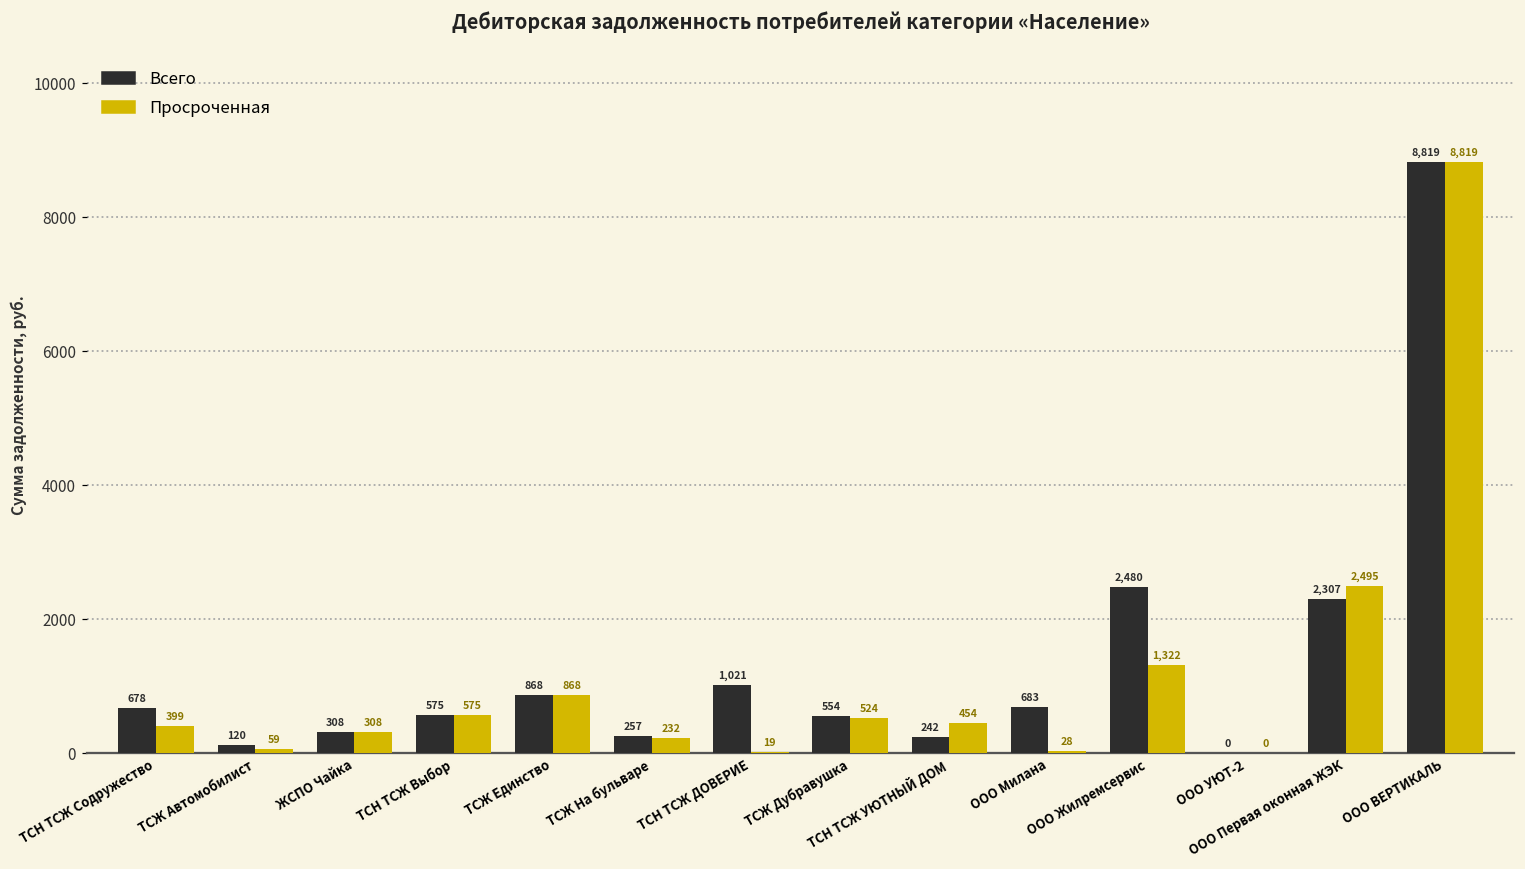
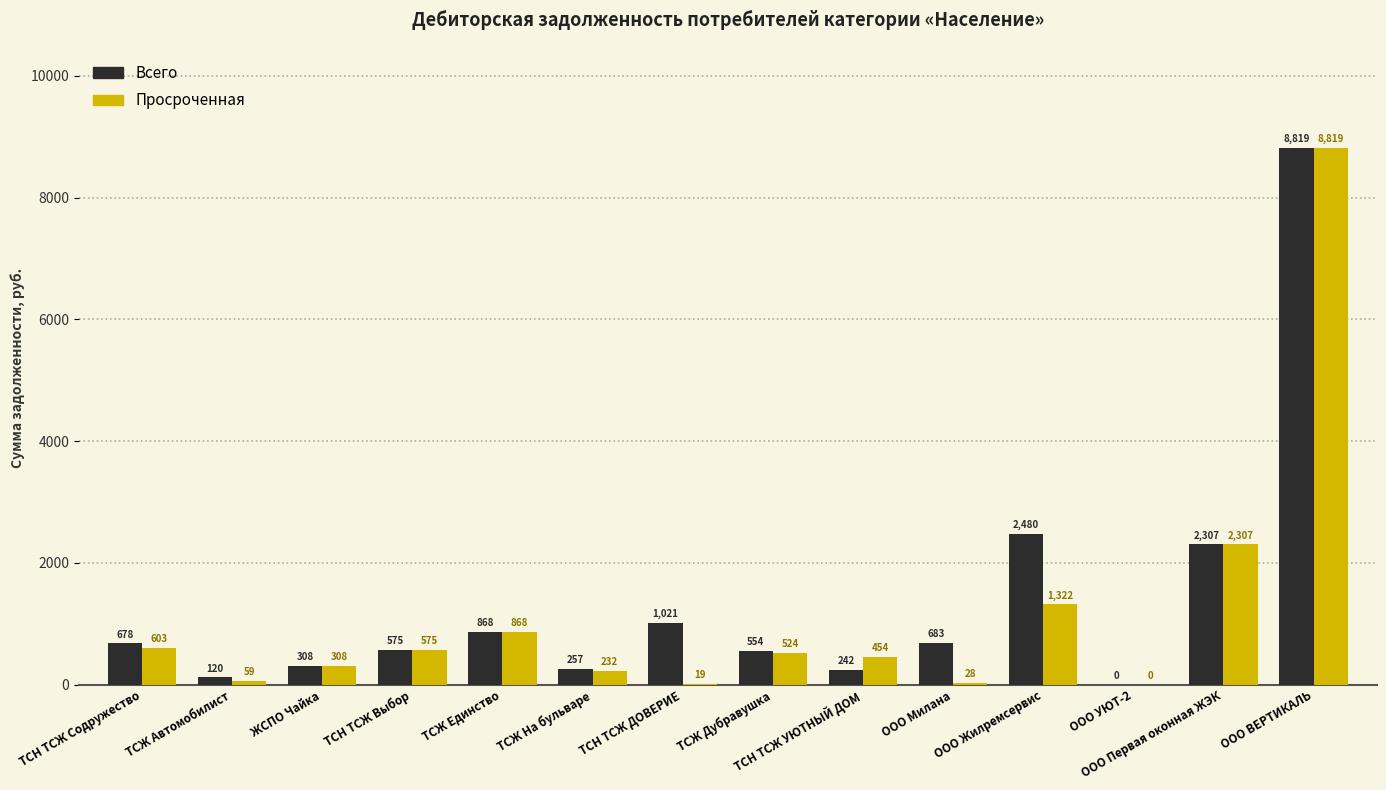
  {
    "Всего": {
      "ТСН ТСЖ Содружество": "678",
      "ТСЖ Автомобилист": "120",
      "ЖСПО Чайка": "308",
      "ТСН ТСЖ Выбор": "575",
      "ТСЖ Единство": "868",
      "ТСЖ На бульваре": "257",
      "ТСН ТСЖ ДОВЕРИЕ": "1,021",
      "ТСЖ Дубравушка": "554",
      "ТСН ТСЖ УЮТНЫЙ ДОМ": "242",
      "ООО Милана": "683",
      "ООО Жилремсервис": "2,480",
      "ООО УЮТ-2": "0",
      "ООО Первая оконная ЖЭК": "2,307",
      "ООО ВЕРТИКАЛЬ": "8,819"
    },
    "Просроченная": {
-     "ТСН ТСЖ Содружество": "399",
+     "ТСН ТСЖ Содружество": "603",
      "ТСЖ Автомобилист": "59",
      "ЖСПО Чайка": "308",
      "ТСН ТСЖ Выбор": "575",
      "ТСЖ Единство": "868",
      "ТСЖ На бульваре": "232",
      "ТСН ТСЖ ДОВЕРИЕ": "19",
      "ТСЖ Дубравушка": "524",
      "ТСН ТСЖ УЮТНЫЙ ДОМ": "454",
      "ООО Милана": "28",
      "ООО Жилремсервис": "1,322",
      "ООО УЮТ-2": "0",
-     "ООО Первая оконная ЖЭК": "2,495",
+     "ООО Первая оконная ЖЭК": "2,307",
      "ООО ВЕРТИКАЛЬ": "8,819"
    }
  }
